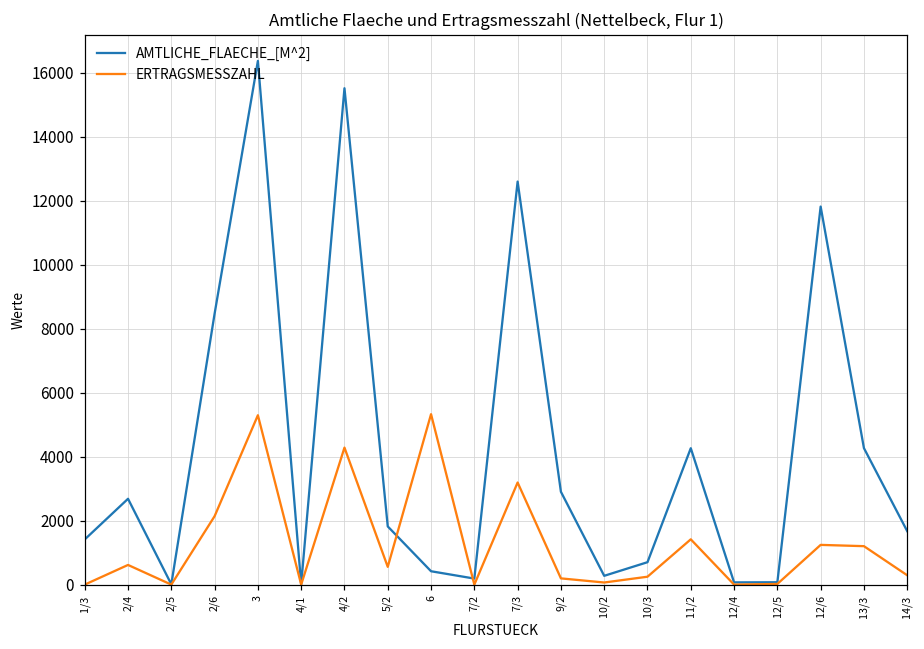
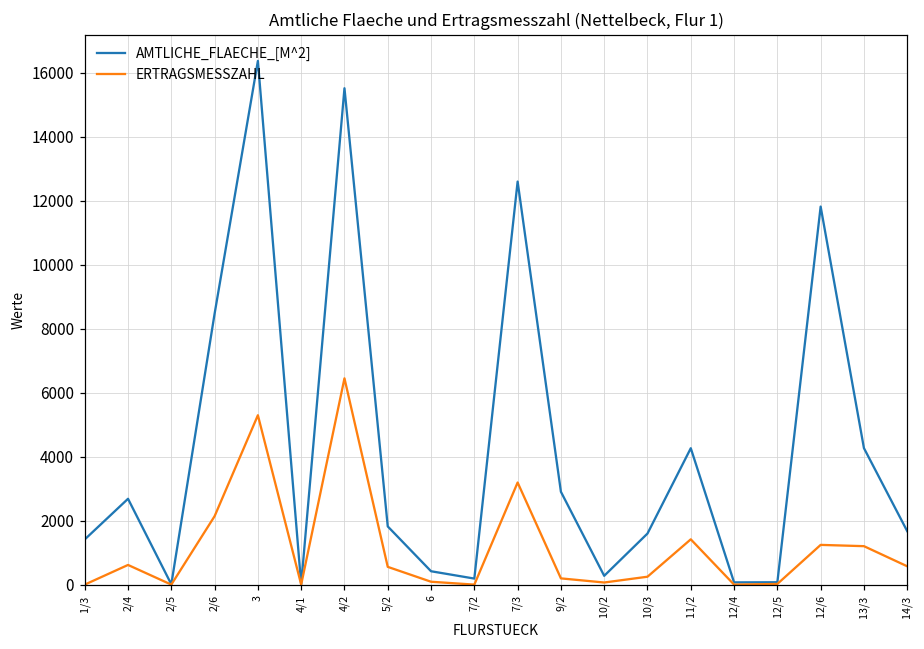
  {
    "AMTLICHE_FLAECHE_[M^2]": {
      "1/3": 1400,
      "2/4": 2700,
      "2/6": 8500,
      "3": 16400,
      "4/2": 15500,
      "5/2": 1800,
      "6": 400,
      "7/2": 200,
      "7/3": 12600,
      "9/2": 2900,
      "10/2": 300,
-     "10/3": 700,
+     "10/3": 1600,
      "11/2": 4300,
      "12/6": 11800,
      "13/3": 4300,
      "14/3": 1700
    },
    "ERTRAGSMESSZAHL": {
      "1/3": 0,
      "2/4": 600,
      "2/6": 2100,
      "3": 5300,
-     "4/2": 4300,
+     "4/2": 6400,
      "5/2": 600,
-     "6": 5300,
+     "6": 100,
      "7/2": 0,
      "7/3": 3200,
      "9/2": 200,
      "10/2": 100,
      "10/3": 200,
      "11/2": 1400,
      "12/6": 1200,
      "13/3": 1200,
-     "14/3": 300
+     "14/3": 600
    }
  }
